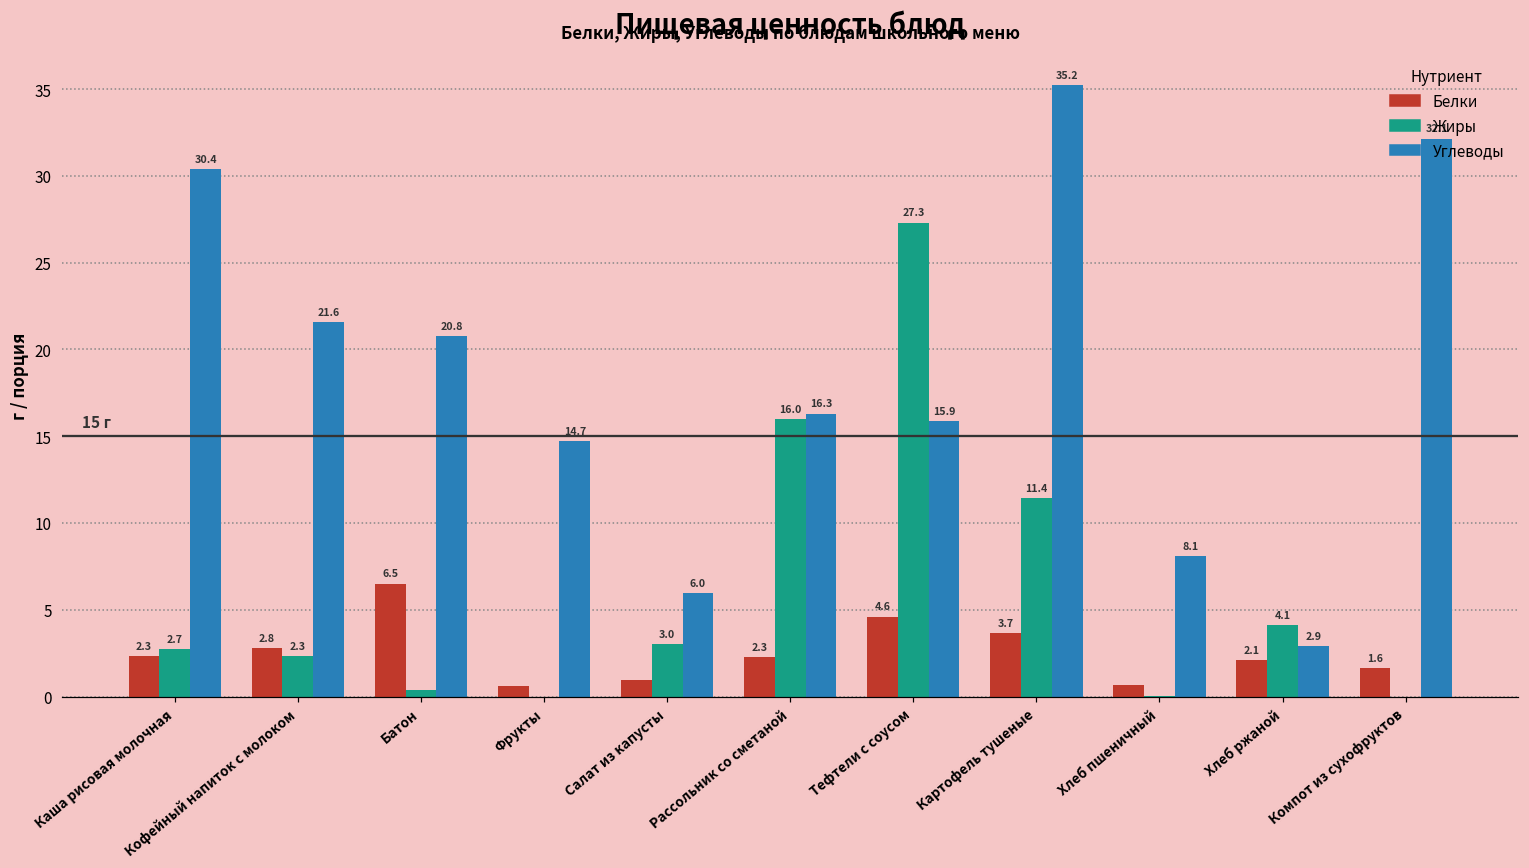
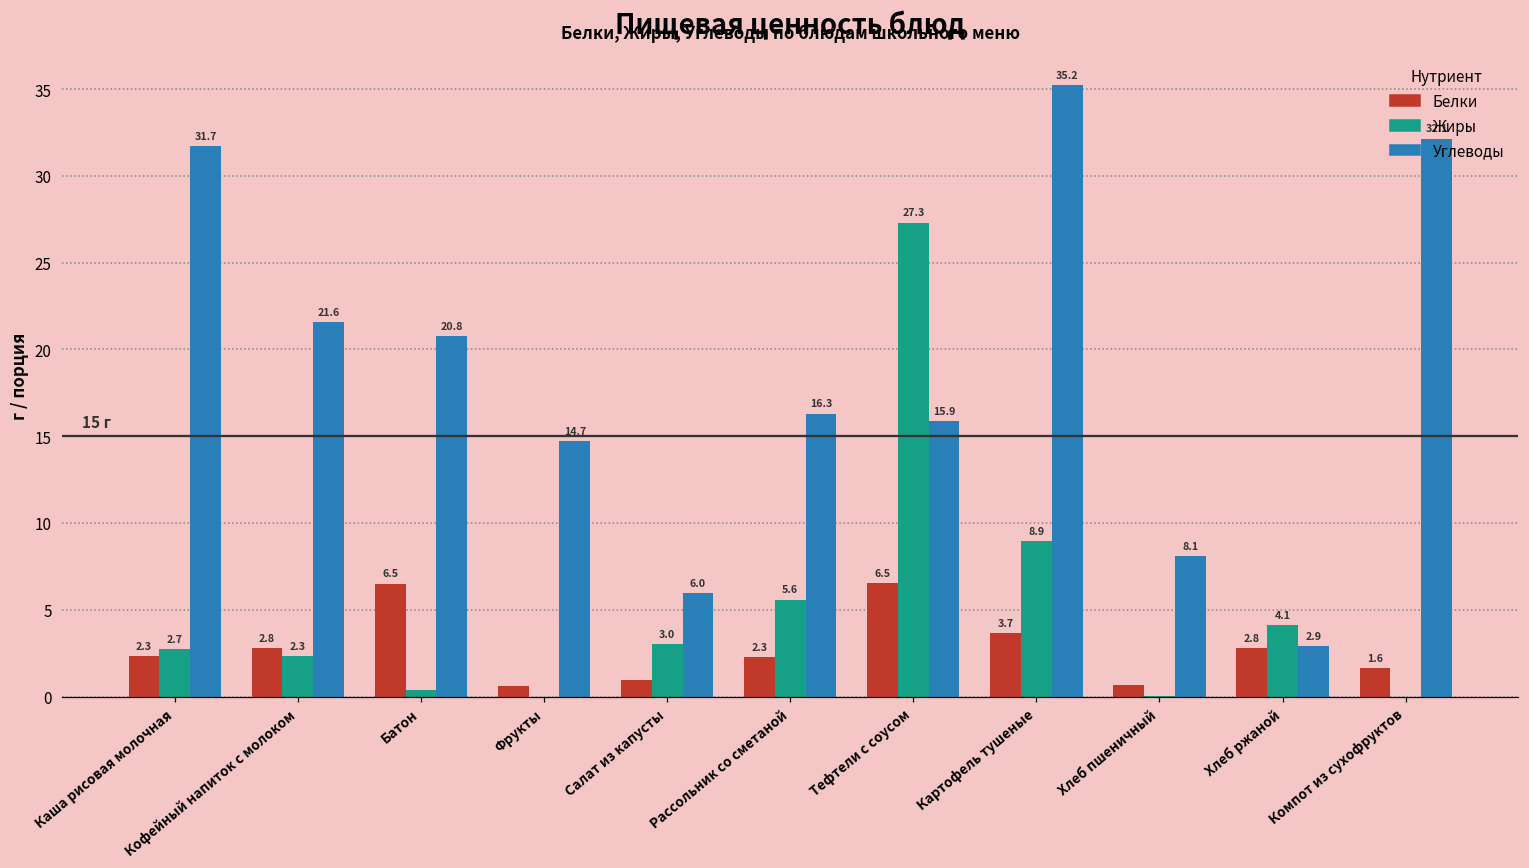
  {
    "Белки": {
      "Каша рисовая молочная": 2.3,
      "Кофейный напиток с молоком": 2.8,
      "Батон": 6.5,
      "Рассольник со сметаной": 2.3,
-     "Тефтели с соусом": 4.6,
+     "Тефтели с соусом": 6.5,
      "Картофель тушеные": 3.7,
-     "Хлеб ржаной": 2.1,
+     "Хлеб ржаной": 2.8,
      "Компот из сухофруктов": 1.6
    },
    "Жиры": {
      "Каша рисовая молочная": 2.7,
      "Кофейный напиток с молоком": 2.3,
      "Салат из капусты": 3.0,
-     "Рассольник со сметаной": 16.0,
+     "Рассольник со сметаной": 5.6,
      "Тефтели с соусом": 27.3,
-     "Картофель тушеные": 11.4,
+     "Картофель тушеные": 8.9,
      "Хлеб ржаной": 4.1
    },
    "Углеводы": {
-     "Каша рисовая молочная": 30.4,
+     "Каша рисовая молочная": 31.7,
      "Кофейный напиток с молоком": 21.6,
      "Батон": 20.8,
      "Фрукты": 14.7,
      "Салат из капусты": 6.0,
      "Рассольник со сметаной": 16.3,
      "Тефтели с соусом": 15.9,
      "Картофель тушеные": 35.2,
      "Хлеб пшеничный": 8.1,
      "Хлеб ржаной": 2.9,
      "Компот из сухофруктов": 32.1
    }
  }
